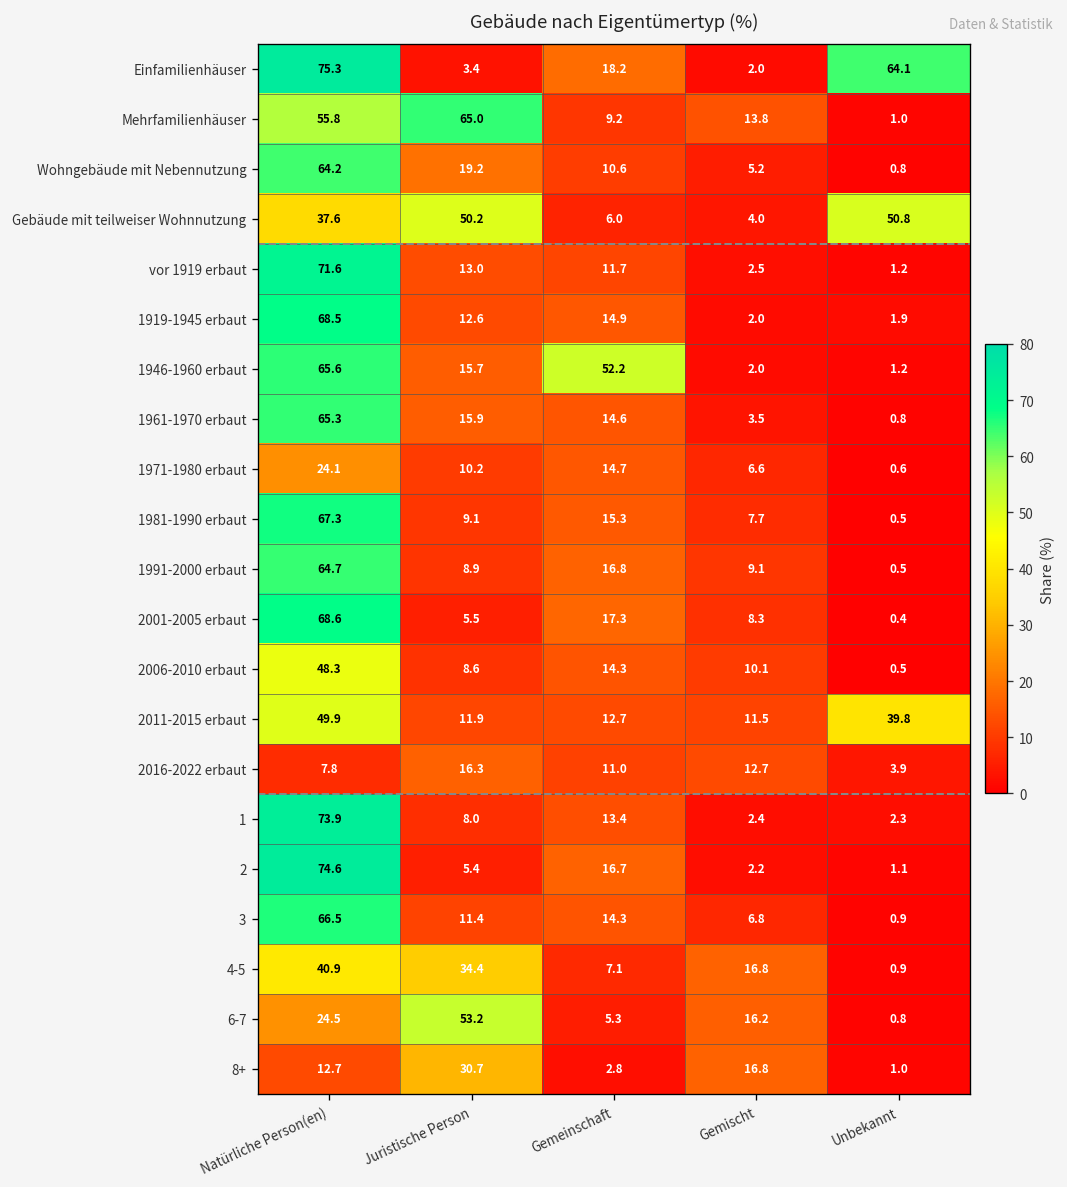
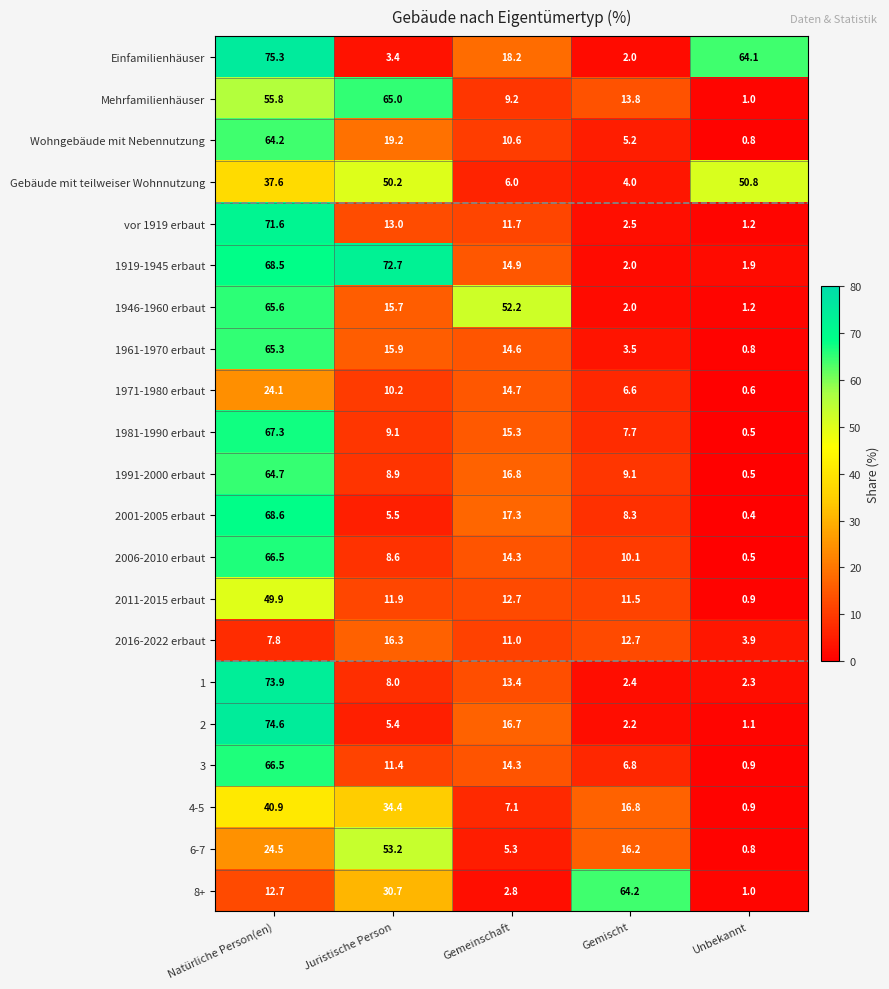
  {
    "Einfamilienhäuser": {
      "Natürliche Person(en)": 75.3,
      "Juristische Person": 3.4,
      "Gemeinschaft": 18.2,
      "Gemischt": 2.0,
      "Unbekannt": 64.1
    },
    "Mehrfamilienhäuser": {
      "Natürliche Person(en)": 55.8,
      "Juristische Person": 65.0,
      "Gemeinschaft": 9.2,
      "Gemischt": 13.8,
      "Unbekannt": 1.0
    },
    "Wohngebäude mit Nebennutzung": {
      "Natürliche Person(en)": 64.2,
      "Juristische Person": 19.2,
      "Gemeinschaft": 10.6,
      "Gemischt": 5.2,
      "Unbekannt": 0.8
    },
    "Gebäude mit teilweiser Wohnnutzung": {
      "Natürliche Person(en)": 37.6,
      "Juristische Person": 50.2,
      "Gemeinschaft": 6.0,
      "Gemischt": 4.0,
      "Unbekannt": 50.8
    },
    "vor 1919 erbaut": {
      "Natürliche Person(en)": 71.6,
      "Juristische Person": 13.0,
      "Gemeinschaft": 11.7,
      "Gemischt": 2.5,
      "Unbekannt": 1.2
    },
    "1919-1945 erbaut": {
      "Natürliche Person(en)": 68.5,
-     "Juristische Person": 12.6,
+     "Juristische Person": 72.7,
      "Gemeinschaft": 14.9,
      "Gemischt": 2.0,
      "Unbekannt": 1.9
    },
    "1946-1960 erbaut": {
      "Natürliche Person(en)": 65.6,
      "Juristische Person": 15.7,
      "Gemeinschaft": 52.2,
      "Gemischt": 2.0,
      "Unbekannt": 1.2
    },
    "1961-1970 erbaut": {
      "Natürliche Person(en)": 65.3,
      "Juristische Person": 15.9,
      "Gemeinschaft": 14.6,
      "Gemischt": 3.5,
      "Unbekannt": 0.8
    },
    "1971-1980 erbaut": {
      "Natürliche Person(en)": 24.1,
      "Juristische Person": 10.2,
      "Gemeinschaft": 14.7,
      "Gemischt": 6.6,
      "Unbekannt": 0.6
    },
    "1981-1990 erbaut": {
      "Natürliche Person(en)": 67.3,
      "Juristische Person": 9.1,
      "Gemeinschaft": 15.3,
      "Gemischt": 7.7,
      "Unbekannt": 0.5
    },
    "1991-2000 erbaut": {
      "Natürliche Person(en)": 64.7,
      "Juristische Person": 8.9,
      "Gemeinschaft": 16.8,
      "Gemischt": 9.1,
      "Unbekannt": 0.5
    },
    "2001-2005 erbaut": {
      "Natürliche Person(en)": 68.6,
      "Juristische Person": 5.5,
      "Gemeinschaft": 17.3,
      "Gemischt": 8.3,
      "Unbekannt": 0.4
    },
    "2006-2010 erbaut": {
-     "Natürliche Person(en)": 48.3,
+     "Natürliche Person(en)": 66.5,
      "Juristische Person": 8.6,
      "Gemeinschaft": 14.3,
      "Gemischt": 10.1,
      "Unbekannt": 0.5
    },
    "2011-2015 erbaut": {
      "Natürliche Person(en)": 49.9,
      "Juristische Person": 11.9,
      "Gemeinschaft": 12.7,
      "Gemischt": 11.5,
-     "Unbekannt": 39.8
+     "Unbekannt": 0.9
    },
    "2016-2022 erbaut": {
      "Natürliche Person(en)": 7.8,
      "Juristische Person": 16.3,
      "Gemeinschaft": 11.0,
      "Gemischt": 12.7,
      "Unbekannt": 3.9
    },
    "1": {
      "Natürliche Person(en)": 73.9,
      "Juristische Person": 8.0,
      "Gemeinschaft": 13.4,
      "Gemischt": 2.4,
      "Unbekannt": 2.3
    },
    "2": {
      "Natürliche Person(en)": 74.6,
      "Juristische Person": 5.4,
      "Gemeinschaft": 16.7,
      "Gemischt": 2.2,
      "Unbekannt": 1.1
    },
    "3": {
      "Natürliche Person(en)": 66.5,
      "Juristische Person": 11.4,
      "Gemeinschaft": 14.3,
      "Gemischt": 6.8,
      "Unbekannt": 0.9
    },
    "4-5": {
      "Natürliche Person(en)": 40.9,
      "Juristische Person": 34.4,
      "Gemeinschaft": 7.1,
      "Gemischt": 16.8,
      "Unbekannt": 0.9
    },
    "6-7": {
      "Natürliche Person(en)": 24.5,
      "Juristische Person": 53.2,
      "Gemeinschaft": 5.3,
      "Gemischt": 16.2,
      "Unbekannt": 0.8
    },
    "8+": {
      "Natürliche Person(en)": 12.7,
      "Juristische Person": 30.7,
      "Gemeinschaft": 2.8,
-     "Gemischt": 16.8,
+     "Gemischt": 64.2,
      "Unbekannt": 1.0
    }
  }
